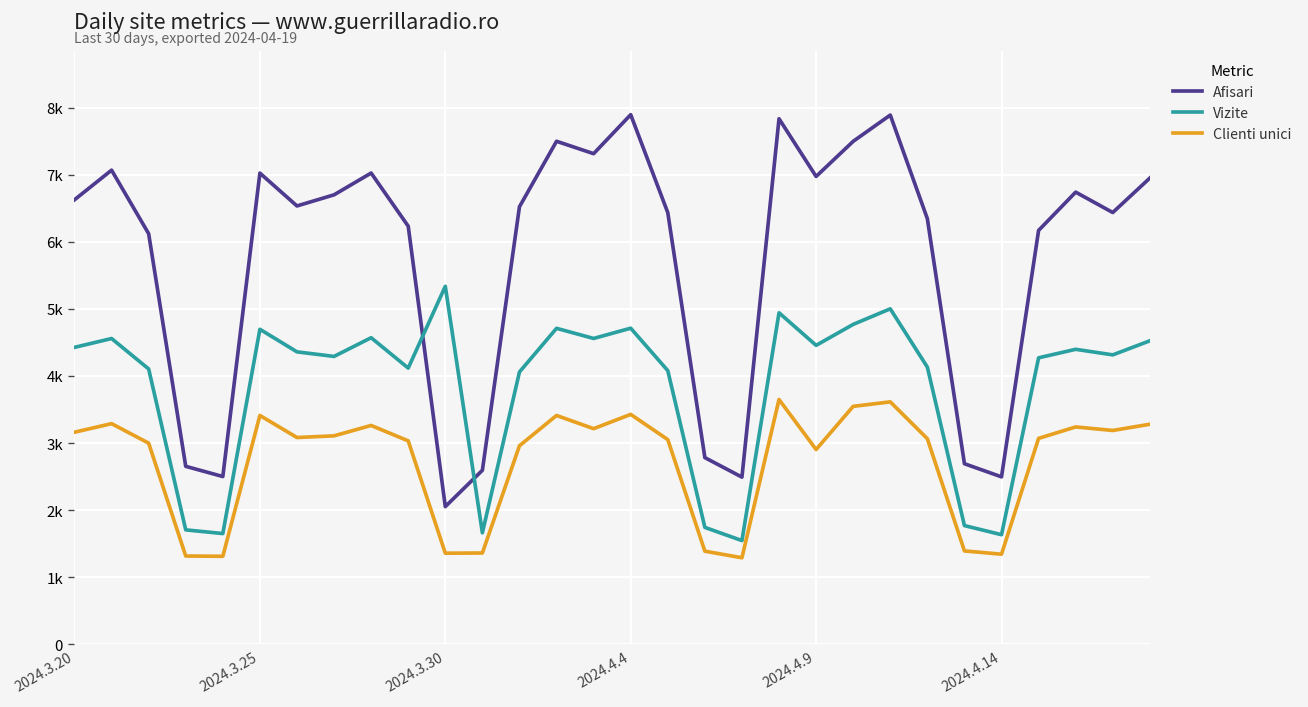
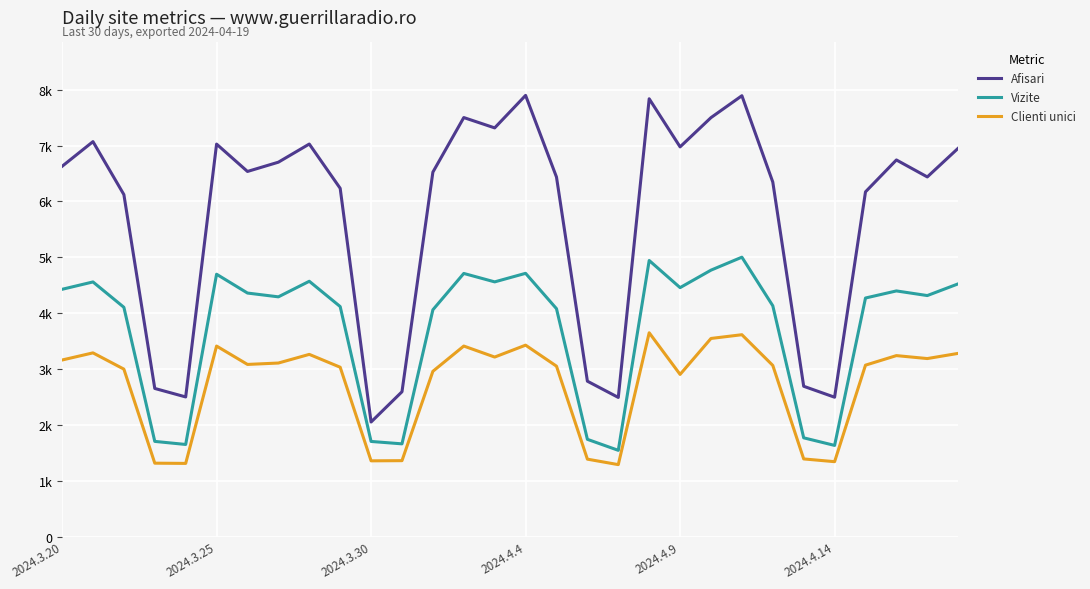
  {
    "Afisari": {
      "2024.3.20": 6600,
      "2024.3.25": 7000,
      "2024.3.30": 2100,
      "2024.4.4": 7900,
      "2024.4.9": 7000,
      "2024.4.14": 2500
    },
    "Vizite": {
      "2024.3.20": 4400,
      "2024.3.25": 4700,
-     "2024.3.30": 5300,
+     "2024.3.30": 1700,
      "2024.4.4": 4700,
      "2024.4.9": 4500,
      "2024.4.14": 1600
    },
    "Clienti unici": {
      "2024.3.20": 3200,
      "2024.3.25": 3400,
      "2024.3.30": 1400,
      "2024.4.4": 3400,
      "2024.4.9": 2900,
      "2024.4.14": 1300
    }
  }
